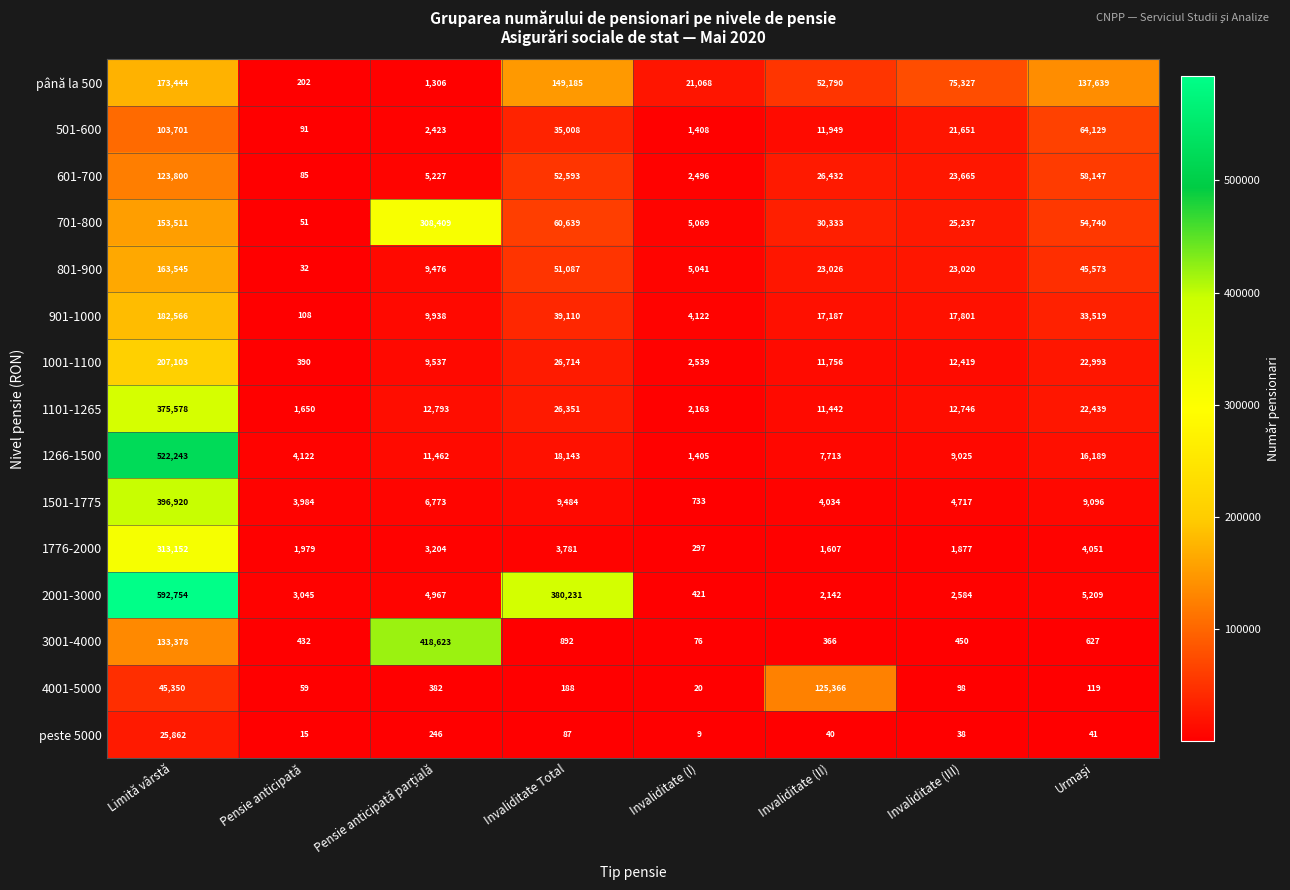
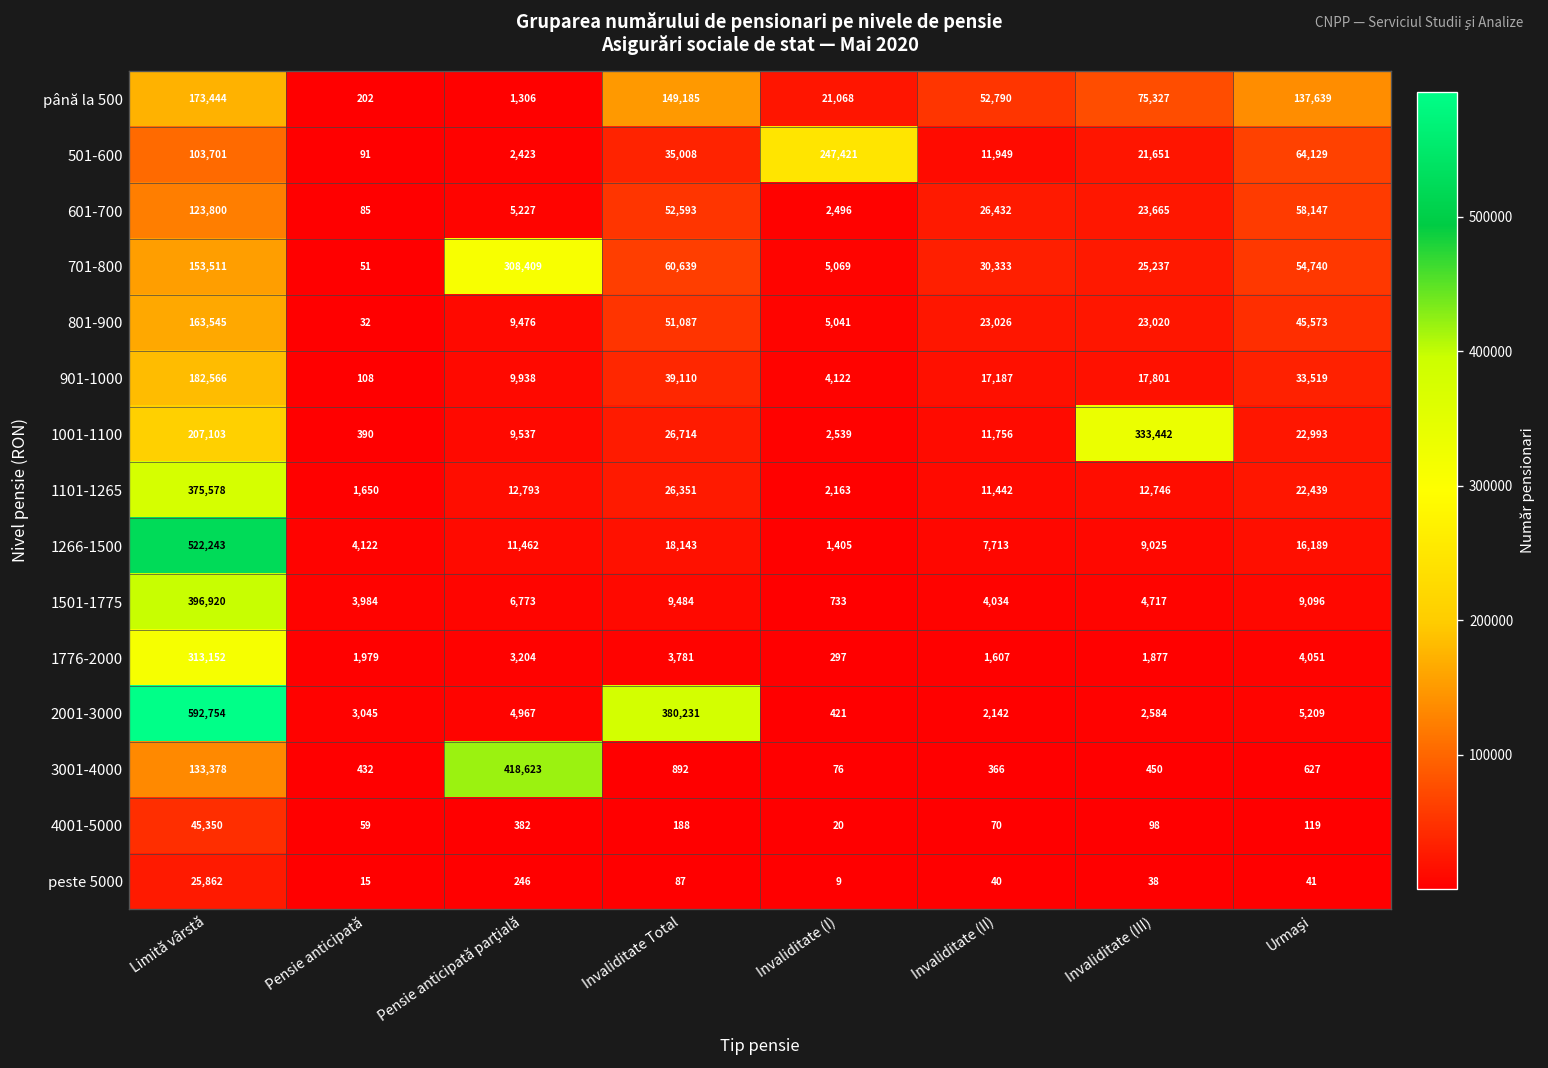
  {
    "până la 500": {
      "Limită vârstă": "173,444",
      "Pensie anticipată": "202",
      "Pensie anticipată parţială": "1,306",
      "Invaliditate Total": "149,185",
      "Invaliditate (I)": "21,068",
      "Invaliditate (II)": "52,790",
      "Invaliditate (III)": "75,327",
      "Urmaşi": "137,639"
    },
    "501-600": {
      "Limită vârstă": "103,701",
      "Pensie anticipată": "91",
      "Pensie anticipată parţială": "2,423",
      "Invaliditate Total": "35,008",
-     "Invaliditate (I)": "1,408",
+     "Invaliditate (I)": "247,421",
      "Invaliditate (II)": "11,949",
      "Invaliditate (III)": "21,651",
      "Urmaşi": "64,129"
    },
    "601-700": {
      "Limită vârstă": "123,800",
      "Pensie anticipată": "85",
      "Pensie anticipată parţială": "5,227",
      "Invaliditate Total": "52,593",
      "Invaliditate (I)": "2,496",
      "Invaliditate (II)": "26,432",
      "Invaliditate (III)": "23,665",
      "Urmaşi": "58,147"
    },
    "701-800": {
      "Limită vârstă": "153,511",
      "Pensie anticipată": "51",
      "Pensie anticipată parţială": "308,409",
      "Invaliditate Total": "60,639",
      "Invaliditate (I)": "5,069",
      "Invaliditate (II)": "30,333",
      "Invaliditate (III)": "25,237",
      "Urmaşi": "54,740"
    },
    "801-900": {
      "Limită vârstă": "163,545",
      "Pensie anticipată": "32",
      "Pensie anticipată parţială": "9,476",
      "Invaliditate Total": "51,087",
      "Invaliditate (I)": "5,041",
      "Invaliditate (II)": "23,026",
      "Invaliditate (III)": "23,020",
      "Urmaşi": "45,573"
    },
    "901-1000": {
      "Limită vârstă": "182,566",
      "Pensie anticipată": "108",
      "Pensie anticipată parţială": "9,938",
      "Invaliditate Total": "39,110",
      "Invaliditate (I)": "4,122",
      "Invaliditate (II)": "17,187",
      "Invaliditate (III)": "17,801",
      "Urmaşi": "33,519"
    },
    "1001-1100": {
      "Limită vârstă": "207,103",
      "Pensie anticipată": "390",
      "Pensie anticipată parţială": "9,537",
      "Invaliditate Total": "26,714",
      "Invaliditate (I)": "2,539",
      "Invaliditate (II)": "11,756",
-     "Invaliditate (III)": "12,419",
+     "Invaliditate (III)": "333,442",
      "Urmaşi": "22,993"
    },
    "1101-1265": {
      "Limită vârstă": "375,578",
      "Pensie anticipată": "1,650",
      "Pensie anticipată parţială": "12,793",
      "Invaliditate Total": "26,351",
      "Invaliditate (I)": "2,163",
      "Invaliditate (II)": "11,442",
      "Invaliditate (III)": "12,746",
      "Urmaşi": "22,439"
    },
    "1266-1500": {
      "Limită vârstă": "522,243",
      "Pensie anticipată": "4,122",
      "Pensie anticipată parţială": "11,462",
      "Invaliditate Total": "18,143",
      "Invaliditate (I)": "1,405",
      "Invaliditate (II)": "7,713",
      "Invaliditate (III)": "9,025",
      "Urmaşi": "16,189"
    },
    "1501-1775": {
      "Limită vârstă": "396,920",
      "Pensie anticipată": "3,984",
      "Pensie anticipată parţială": "6,773",
      "Invaliditate Total": "9,484",
      "Invaliditate (I)": "733",
      "Invaliditate (II)": "4,034",
      "Invaliditate (III)": "4,717",
      "Urmaşi": "9,096"
    },
    "1776-2000": {
      "Limită vârstă": "313,152",
      "Pensie anticipată": "1,979",
      "Pensie anticipată parţială": "3,204",
      "Invaliditate Total": "3,781",
      "Invaliditate (I)": "297",
      "Invaliditate (II)": "1,607",
      "Invaliditate (III)": "1,877",
      "Urmaşi": "4,051"
    },
    "2001-3000": {
      "Limită vârstă": "592,754",
      "Pensie anticipată": "3,045",
      "Pensie anticipată parţială": "4,967",
      "Invaliditate Total": "380,231",
      "Invaliditate (I)": "421",
      "Invaliditate (II)": "2,142",
      "Invaliditate (III)": "2,584",
      "Urmaşi": "5,209"
    },
    "3001-4000": {
      "Limită vârstă": "133,378",
      "Pensie anticipată": "432",
      "Pensie anticipată parţială": "418,623",
      "Invaliditate Total": "892",
      "Invaliditate (I)": "76",
      "Invaliditate (II)": "366",
      "Invaliditate (III)": "450",
      "Urmaşi": "627"
    },
    "4001-5000": {
      "Limită vârstă": "45,350",
      "Pensie anticipată": "59",
      "Pensie anticipată parţială": "382",
      "Invaliditate Total": "188",
      "Invaliditate (I)": "20",
-     "Invaliditate (II)": "125,366",
+     "Invaliditate (II)": "70",
      "Invaliditate (III)": "98",
      "Urmaşi": "119"
    },
    "peste 5000": {
      "Limită vârstă": "25,862",
      "Pensie anticipată": "15",
      "Pensie anticipată parţială": "246",
      "Invaliditate Total": "87",
      "Invaliditate (I)": "9",
      "Invaliditate (II)": "40",
      "Invaliditate (III)": "38",
      "Urmaşi": "41"
    }
  }
